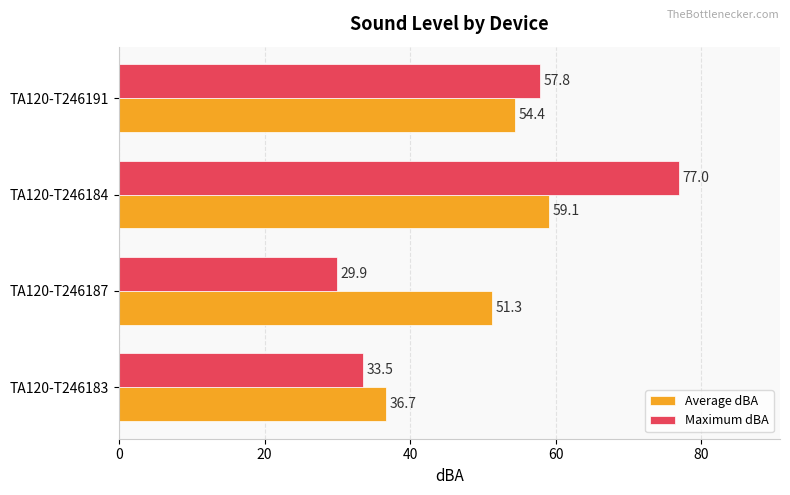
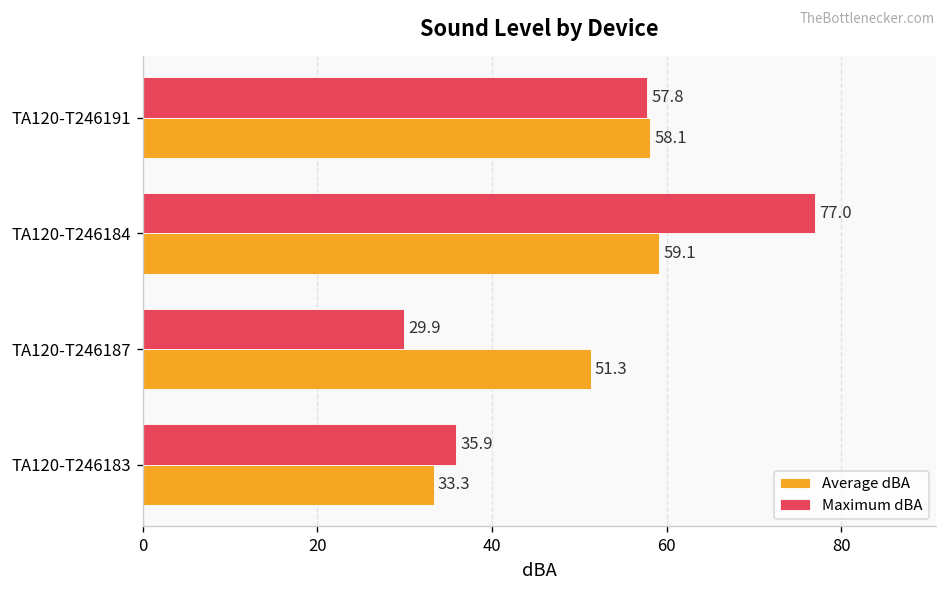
  {
    "Average dBA": {
-     "TA120-T246191": 54.4,
+     "TA120-T246191": 58.1,
      "TA120-T246184": 59.1,
      "TA120-T246187": 51.3,
-     "TA120-T246183": 36.7
+     "TA120-T246183": 33.3
    },
    "Maximum dBA": {
      "TA120-T246191": 57.8,
      "TA120-T246184": 77.0,
      "TA120-T246187": 29.9,
-     "TA120-T246183": 33.5
+     "TA120-T246183": 35.9
    }
  }
